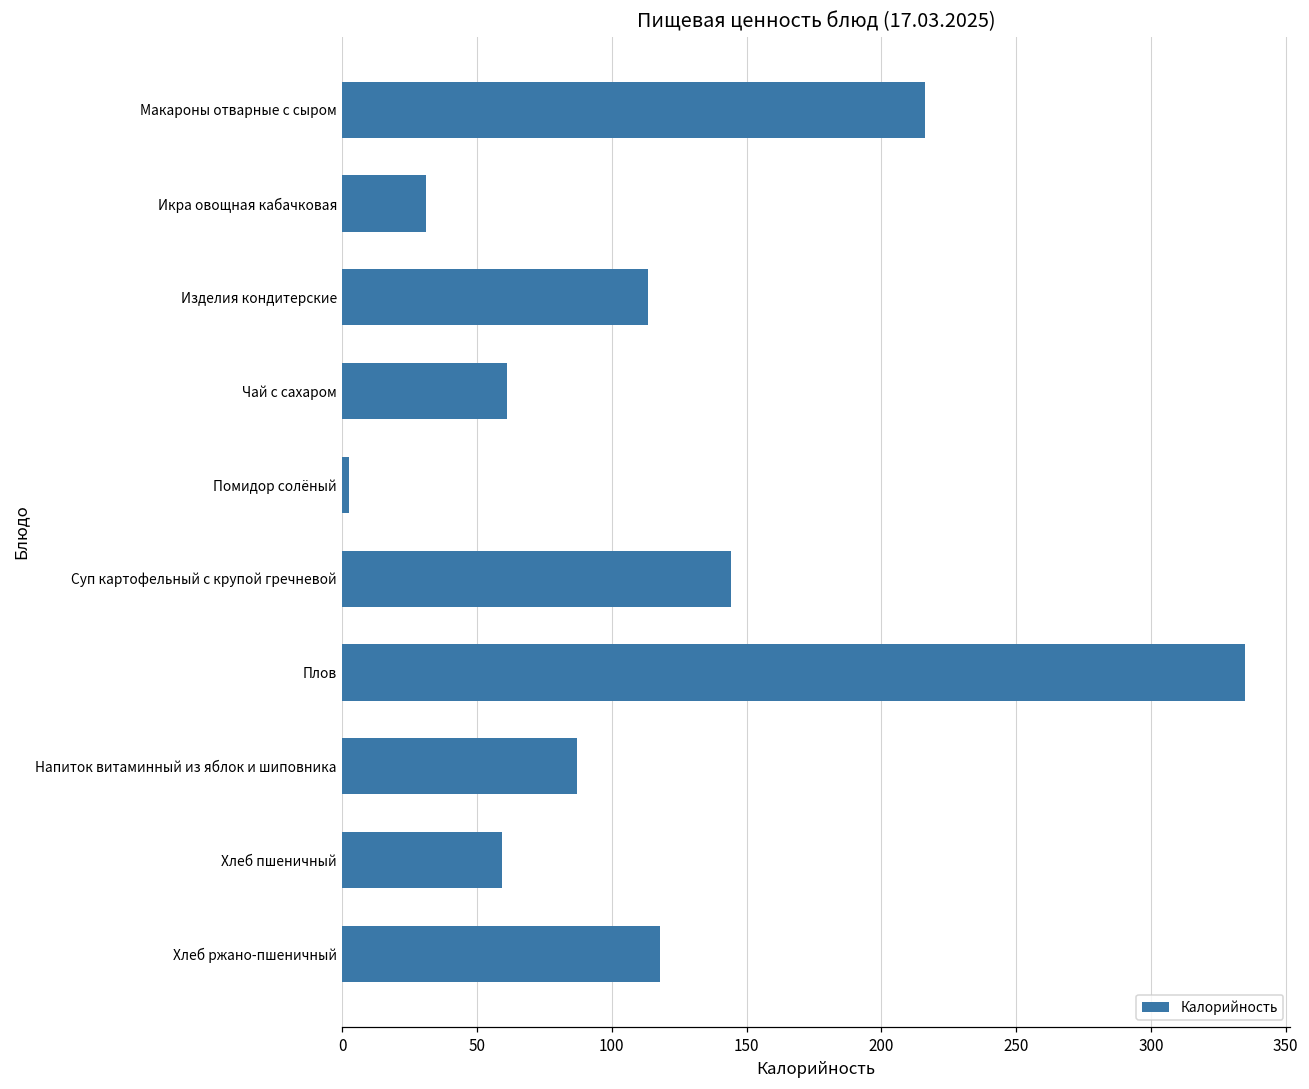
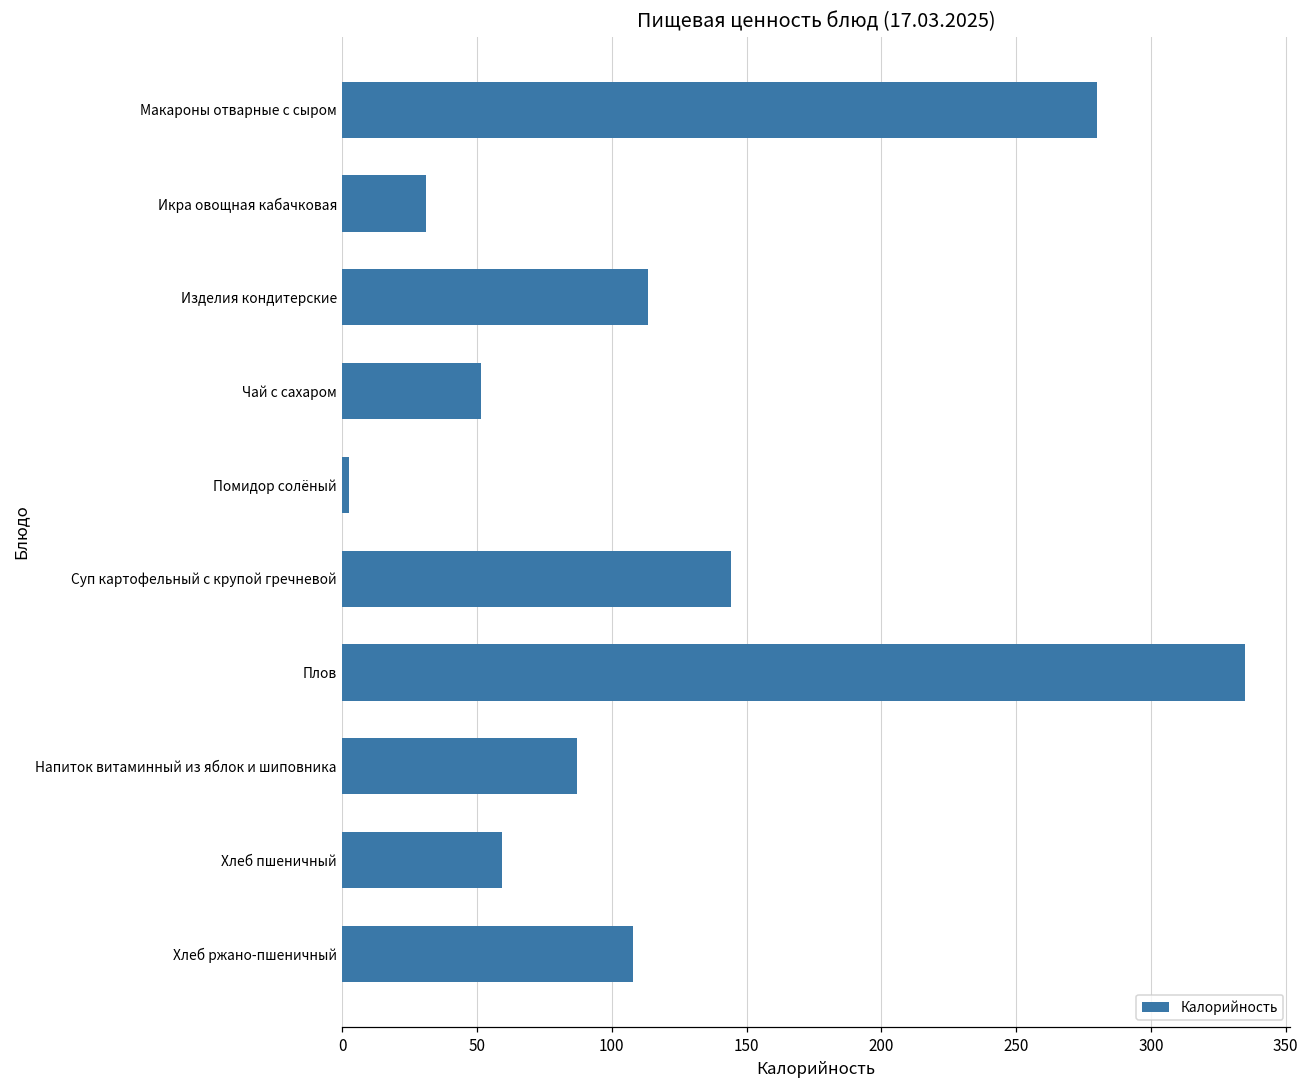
  {
-   "Макароны отварные с сыром": 216,
+   "Макароны отварные с сыром": 280,
    "Икра овощная кабачковая": 31,
    "Изделия кондитерские": 114,
-   "Чай с сахаром": 61,
+   "Чай с сахаром": 51,
    "Помидор солёный": 2,
    "Суп картофельный с крупой гречневой": 144,
    "Плов": 335,
    "Напиток витаминный из яблок и шиповника": 87,
    "Хлеб пшеничный": 59,
-   "Хлеб ржано-пшеничный": 118
+   "Хлеб ржано-пшеничный": 108
  }
